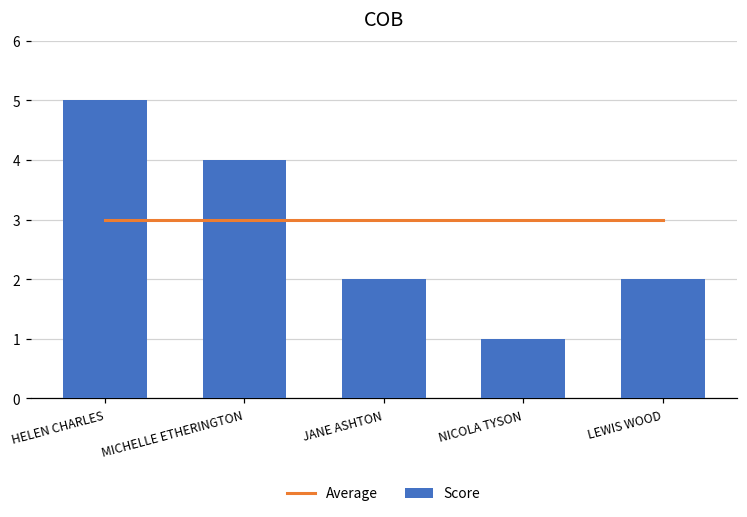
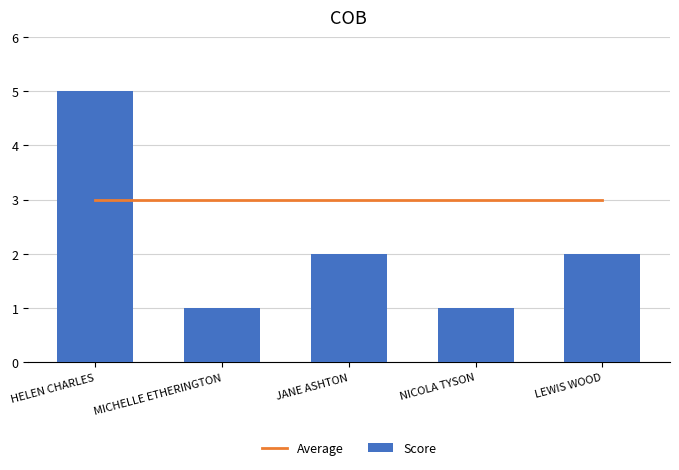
  {
    "Average": {
      "HELEN CHARLES": 3,
      "MICHELLE ETHERINGTON": 3,
      "JANE ASHTON": 3,
      "NICOLA TYSON": 3,
      "LEWIS WOOD": 3
    },
    "Score": {
      "HELEN CHARLES": 5,
-     "MICHELLE ETHERINGTON": 4,
+     "MICHELLE ETHERINGTON": 1,
      "JANE ASHTON": 2,
      "NICOLA TYSON": 1,
      "LEWIS WOOD": 2
    }
  }
